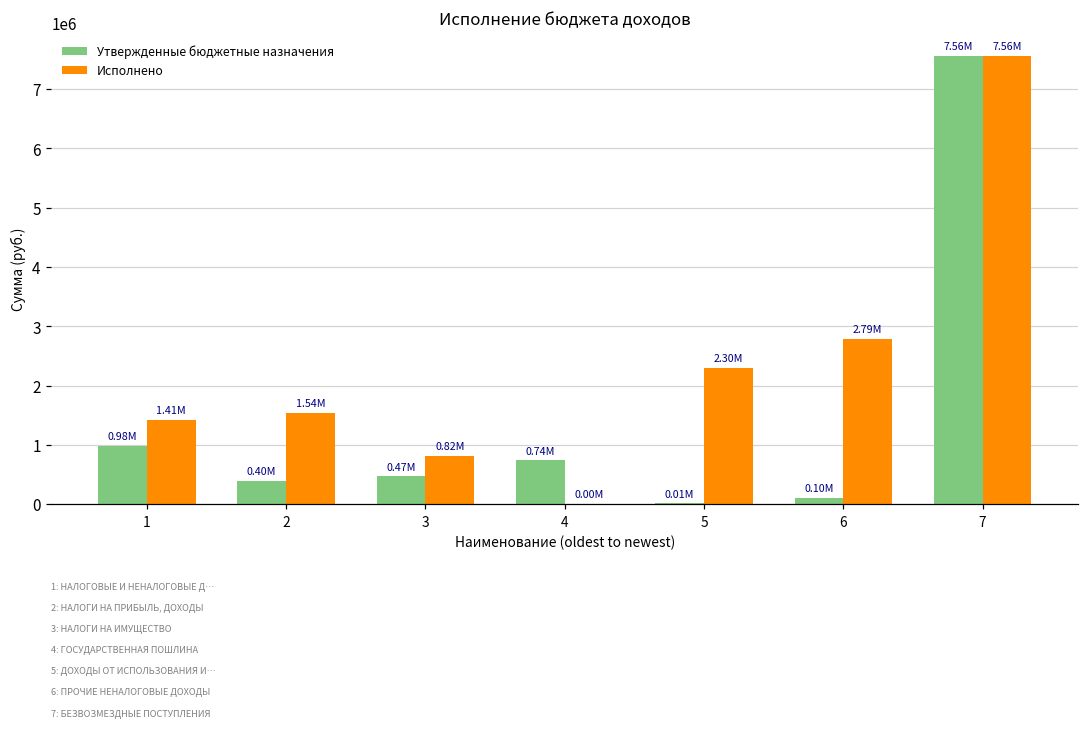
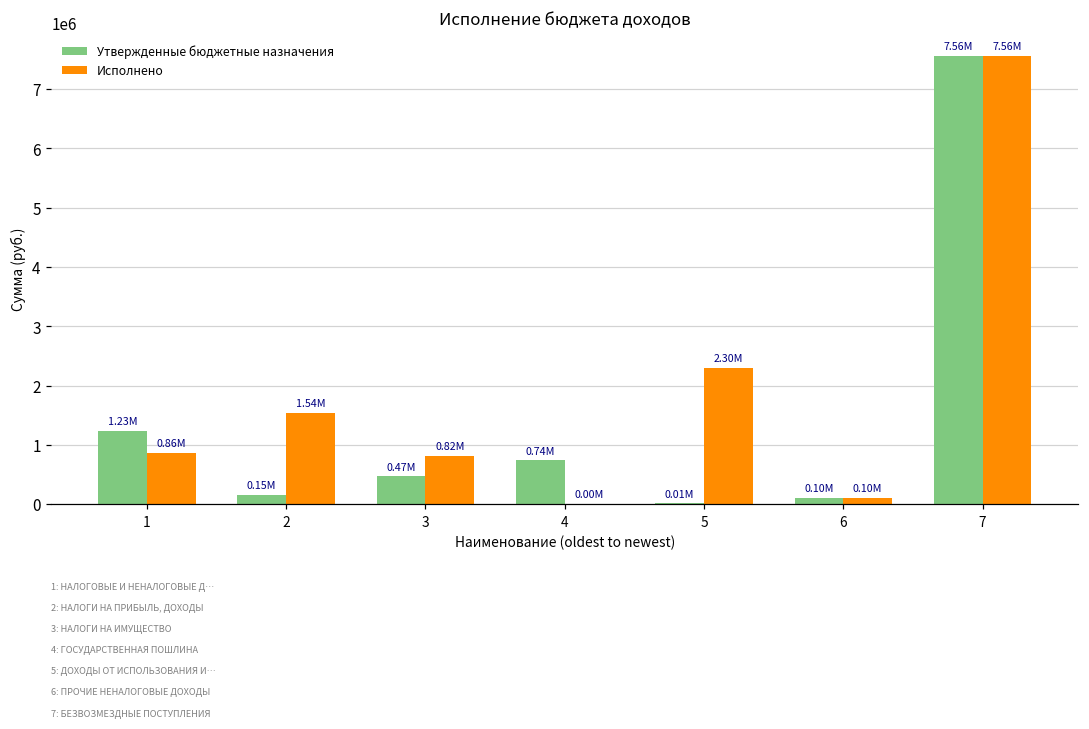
  {
    "Утвержденные бюджетные назначения": {
-     "1": "0.98M",
-     "2": "0.40M",
+     "1": "1.23M",
+     "2": "0.15M",
      "3": "0.47M",
      "4": "0.74M",
      "5": "0.01M",
      "6": "0.10M",
      "7": "7.56M"
    },
    "Исполнено": {
-     "1": "1.41M",
+     "1": "0.86M",
      "2": "1.54M",
      "3": "0.82M",
      "5": "2.30M",
-     "6": "2.79M",
+     "6": "0.10M",
      "7": "7.56M"
    }
  }
